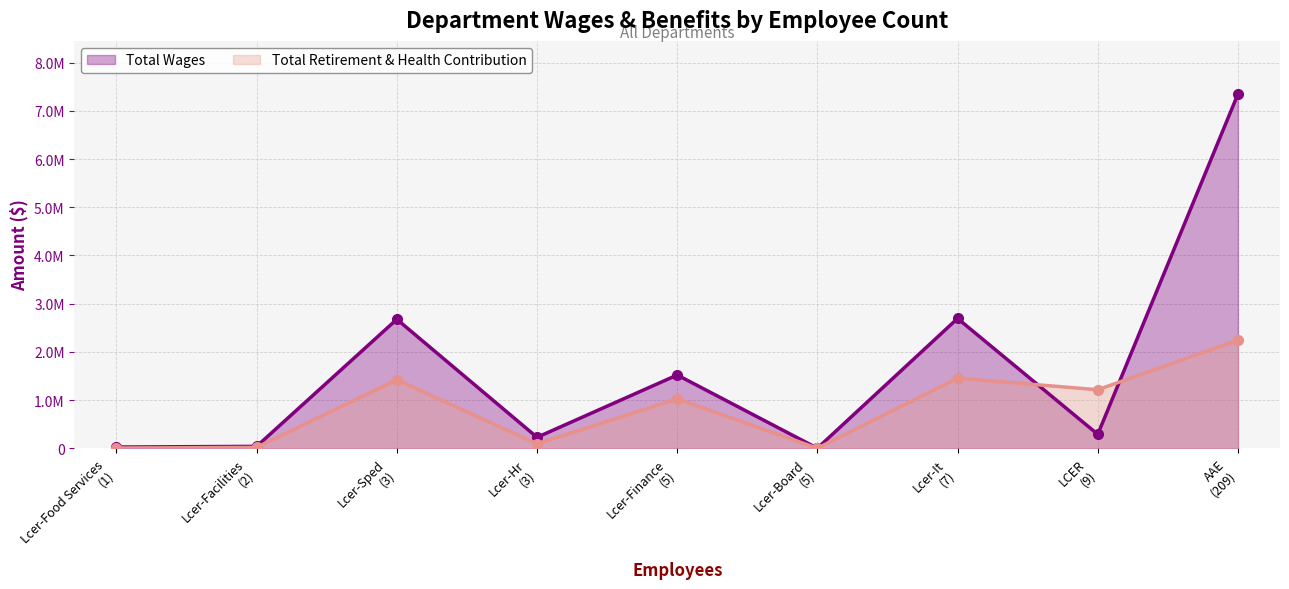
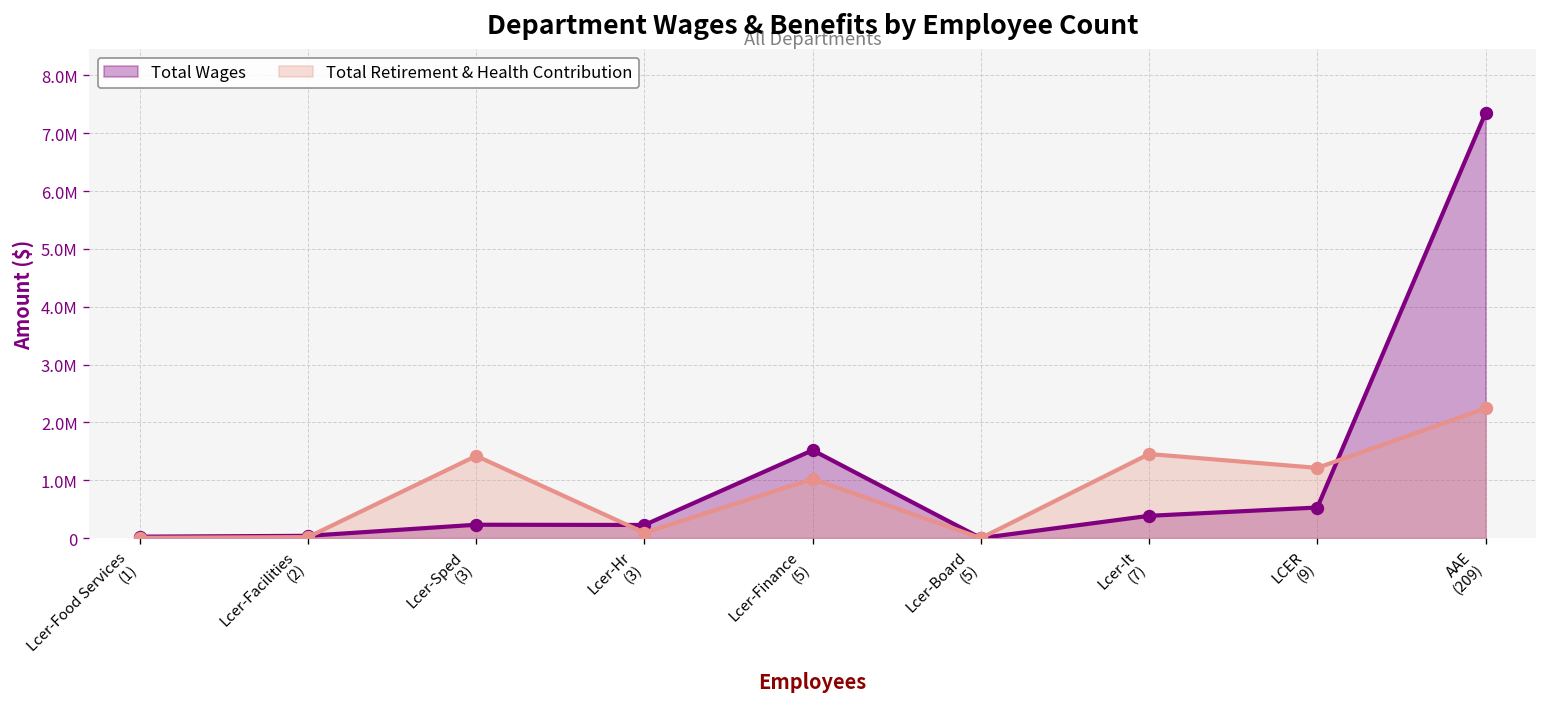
  {
    "Total Wages": {
-     "Lcer-Sped (3)": 2700000,
+     "Lcer-Sped (3)": 200000,
      "Lcer-Hr (3)": 200000,
      "Lcer-Finance (5)": 1500000,
-     "Lcer-It (7)": 2700000,
-     "LCER (9)": 300000,
+     "Lcer-It (7)": 400000,
+     "LCER (9)": 500000,
      "AAE (209)": 7400000
    },
    "Total Retirement & Health Contribution": {
      "Lcer-Sped (3)": 1400000,
      "Lcer-Hr (3)": 100000,
      "Lcer-Finance (5)": 1000000,
      "Lcer-It (7)": 1500000,
      "LCER (9)": 1200000,
      "AAE (209)": 2200000
    }
  }
